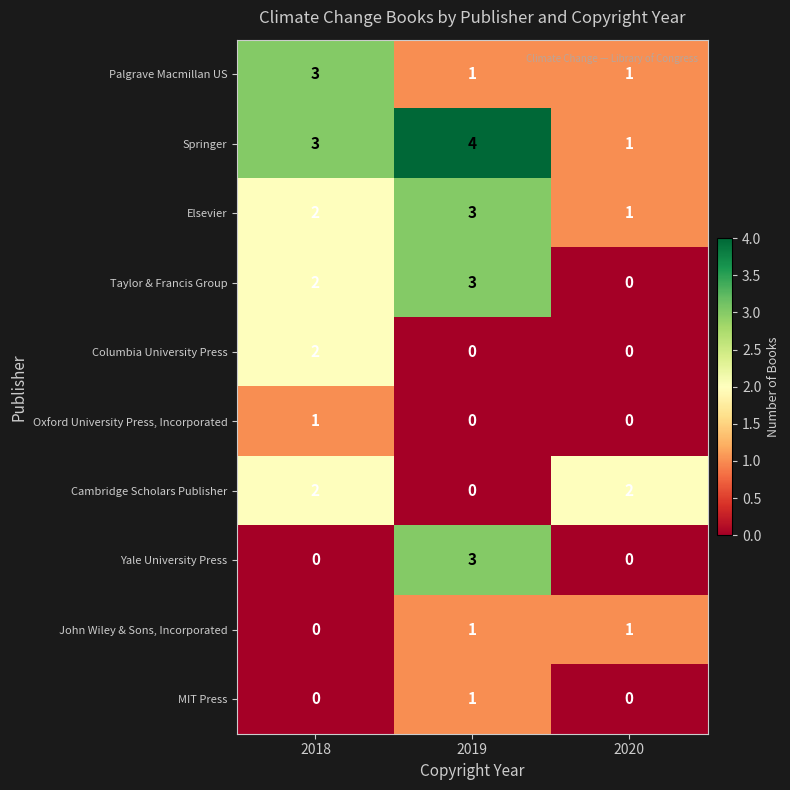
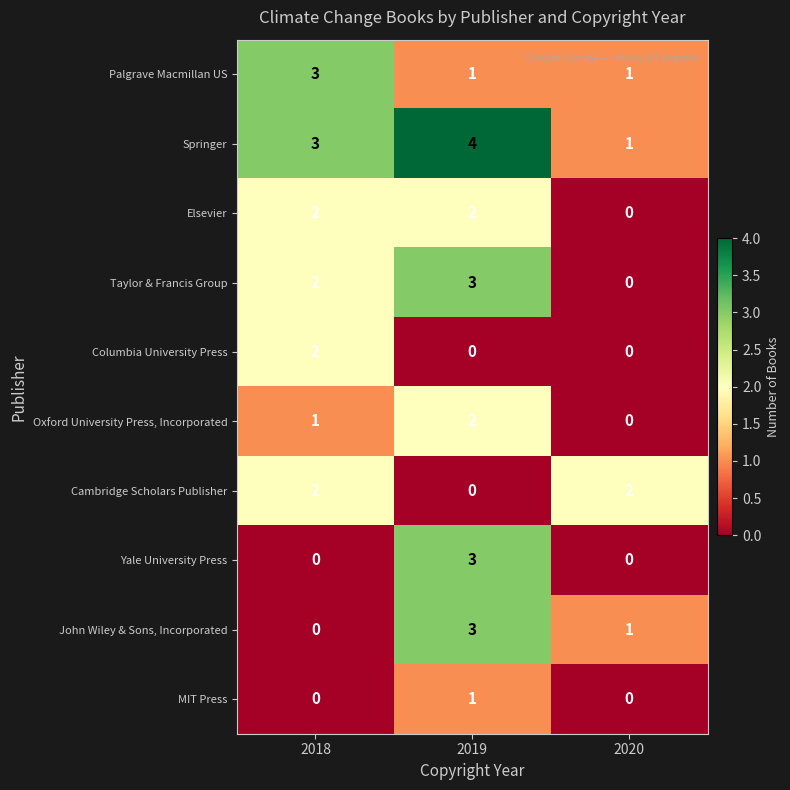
  {
    "Palgrave Macmillan US": {
      "2018": 3,
      "2019": 1
    },
    "Springer": {
      "2018": 3,
      "2019": 4,
      "2020": 1
    },
    "Elsevier": {
      "2018": 2,
-     "2019": 3,
-     "2020": 1
+     "2019": 2,
+     "2020": 0
    },
    "Taylor & Francis Group": {
      "2018": 2,
      "2019": 3,
      "2020": 0
    },
    "Columbia University Press": {
      "2018": 2,
      "2019": 0,
      "2020": 0
    },
    "Oxford University Press, Incorporated": {
      "2018": 1,
-     "2019": 0,
+     "2019": 2,
      "2020": 0
    },
    "Cambridge Scholars Publisher": {
      "2018": 2,
      "2019": 0,
      "2020": 2
    },
    "Yale University Press": {
      "2018": 0,
      "2019": 3,
      "2020": 0
    },
    "John Wiley & Sons, Incorporated": {
      "2018": 0,
-     "2019": 1,
+     "2019": 3,
      "2020": 1
    },
    "MIT Press": {
      "2018": 0,
      "2019": 1,
      "2020": 0
    }
  }
